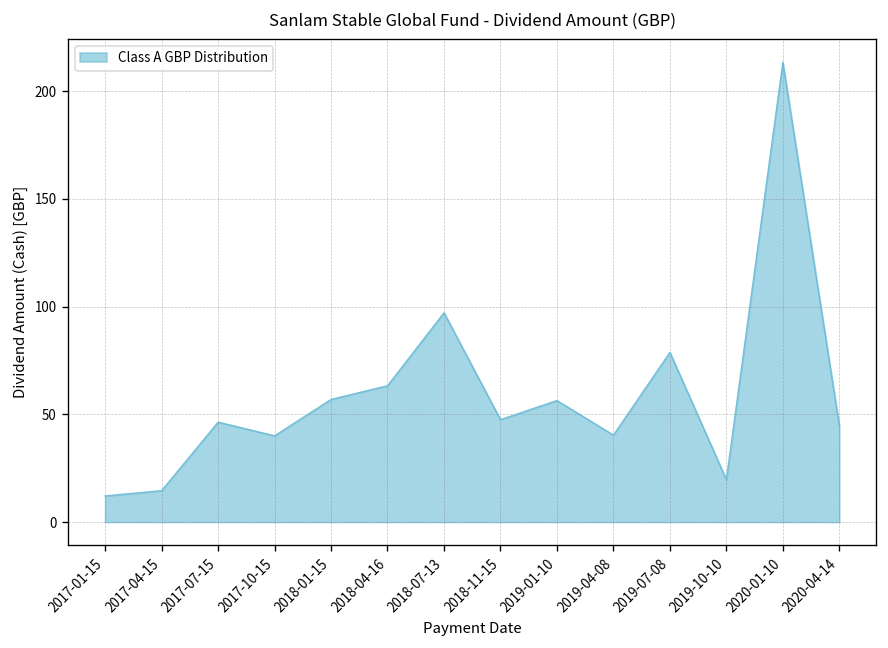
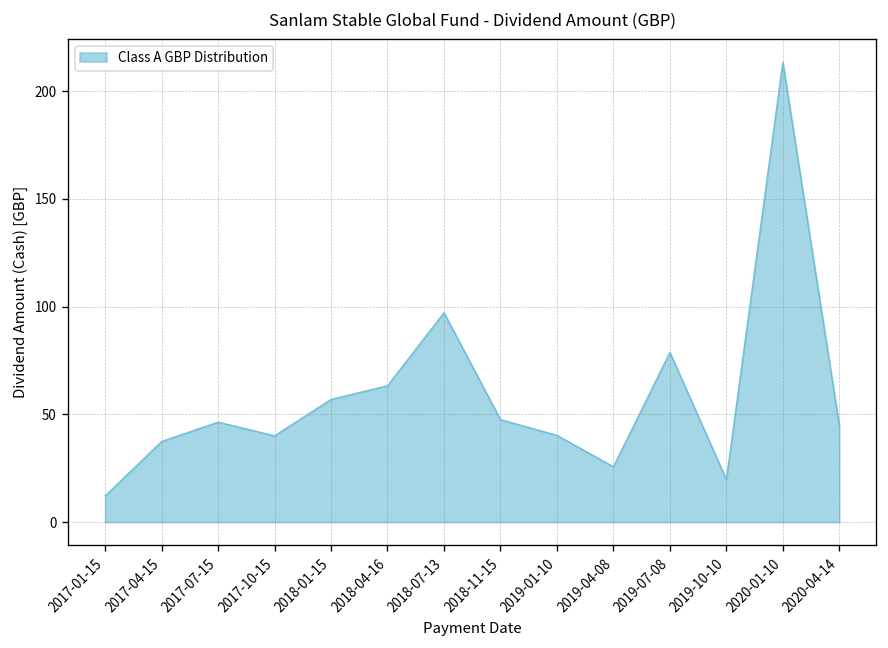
  {
    "2017-01-15": 12,
-   "2017-04-15": 15,
+   "2017-04-15": 37,
    "2017-07-15": 46,
    "2017-10-15": 40,
    "2018-01-15": 57,
    "2018-04-16": 63,
    "2018-07-13": 97,
    "2018-11-15": 48,
-   "2019-01-10": 56,
-   "2019-04-08": 40,
+   "2019-01-10": 40,
+   "2019-04-08": 26,
    "2019-07-08": 79,
    "2019-10-10": 20,
    "2020-01-10": 213,
    "2020-04-14": 45
  }
